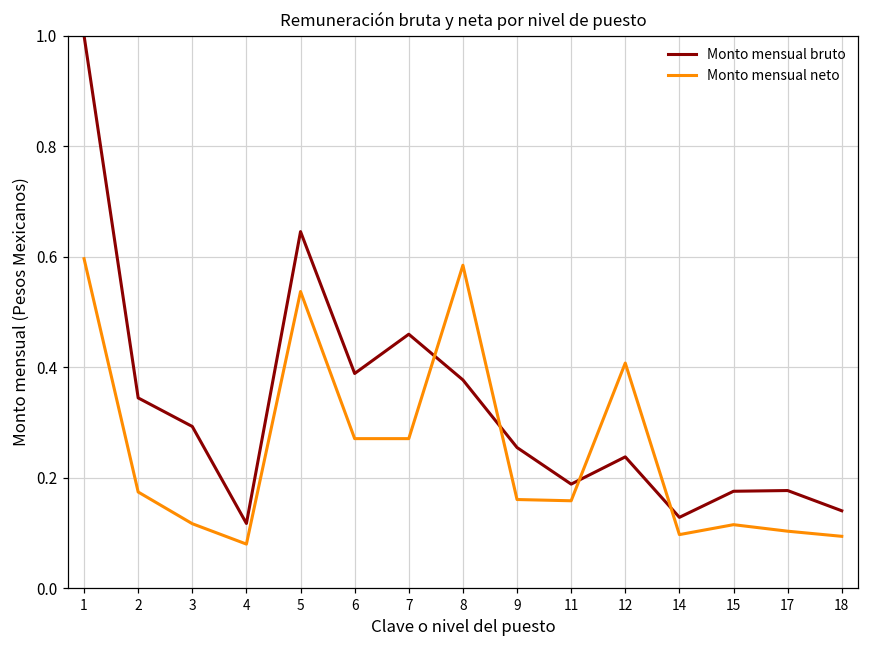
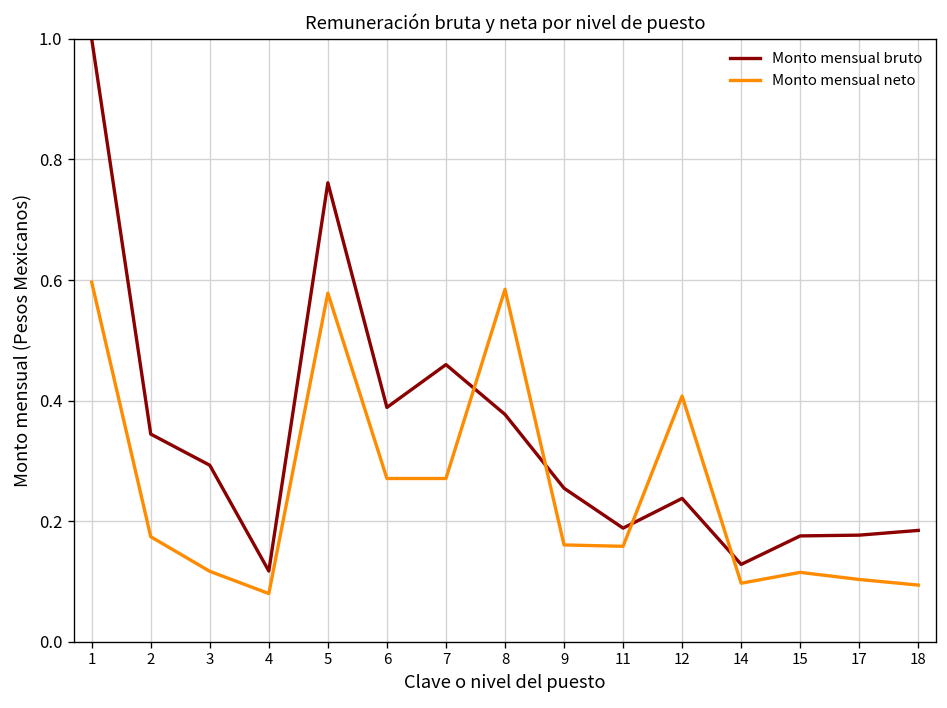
  {
    "Monto mensual bruto": {
      "1": 1.00,
      "2": 0.34,
      "3": 0.29,
      "4": 0.12,
-     "5": 0.65,
+     "5": 0.76,
      "6": 0.39,
      "7": 0.46,
      "8": 0.38,
      "9": 0.25,
      "11": 0.19,
      "12": 0.24,
      "14": 0.13,
      "15": 0.18,
      "17": 0.18,
-     "18": 0.14
+     "18": 0.18
    },
    "Monto mensual neto": {
      "1": 0.60,
      "2": 0.17,
      "3": 0.12,
      "4": 0.08,
-     "5": 0.54,
+     "5": 0.58,
      "6": 0.27,
      "7": 0.27,
      "8": 0.58,
      "9": 0.16,
      "11": 0.16,
      "12": 0.41,
      "14": 0.10,
      "15": 0.11,
      "17": 0.10,
      "18": 0.09
    }
  }
